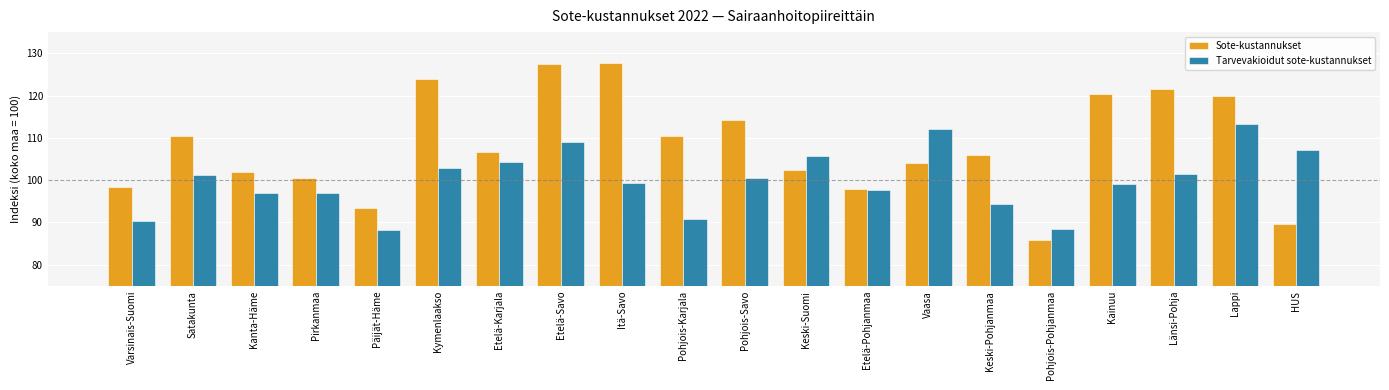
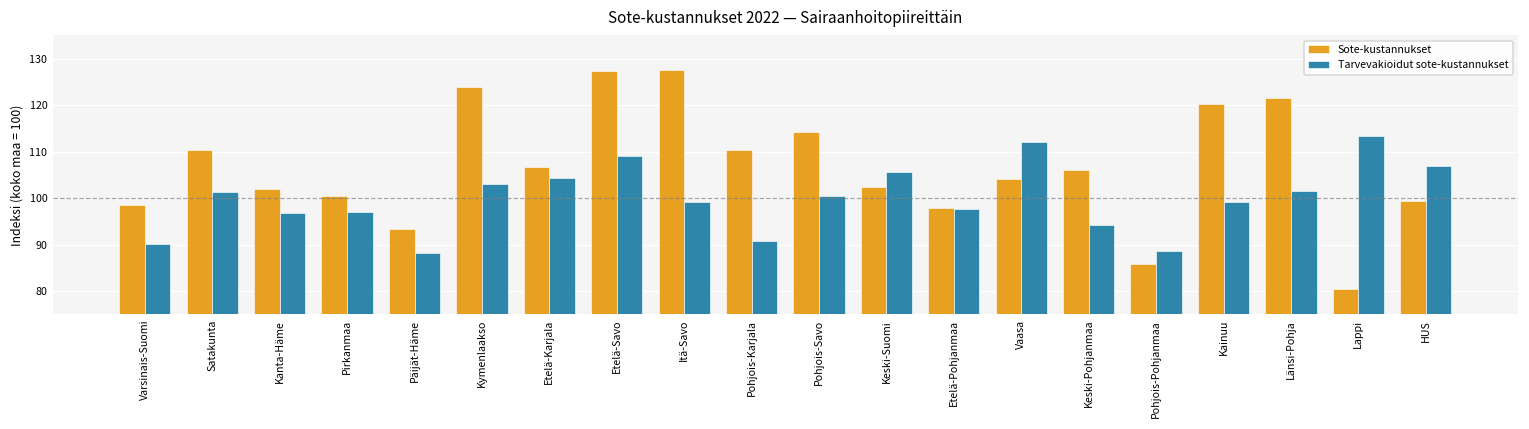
  {
    "Sote-kustannukset": {
      "Varsinais-Suomi": 98,
      "Satakunta": 110,
      "Kanta-Häme": 102,
      "Pirkanmaa": 100,
      "Päijät-Häme": 93,
      "Kymenlaakso": 124,
      "Etelä-Karjala": 107,
      "Etelä-Savo": 127,
      "Itä-Savo": 128,
      "Pohjois-Karjala": 110,
      "Pohjois-Savo": 114,
      "Keski-Suomi": 102,
      "Etelä-Pohjanmaa": 98,
      "Vaasa": 104,
      "Keski-Pohjanmaa": 106,
      "Pohjois-Pohjanmaa": 86,
      "Kainuu": 120,
      "Länsi-Pohja": 122,
-     "Lappi": 120,
-     "HUS": 90
+     "Lappi": 80,
+     "HUS": 99
    },
    "Tarvevakioidut sote-kustannukset": {
      "Varsinais-Suomi": 90,
      "Satakunta": 101,
      "Kanta-Häme": 97,
      "Pirkanmaa": 97,
      "Päijät-Häme": 88,
      "Kymenlaakso": 103,
      "Etelä-Karjala": 104,
      "Etelä-Savo": 109,
      "Itä-Savo": 99,
      "Pohjois-Karjala": 91,
      "Pohjois-Savo": 101,
      "Keski-Suomi": 106,
      "Etelä-Pohjanmaa": 98,
      "Vaasa": 112,
      "Keski-Pohjanmaa": 94,
      "Pohjois-Pohjanmaa": 89,
      "Kainuu": 99,
      "Länsi-Pohja": 102,
      "Lappi": 113,
      "HUS": 107
    }
  }
